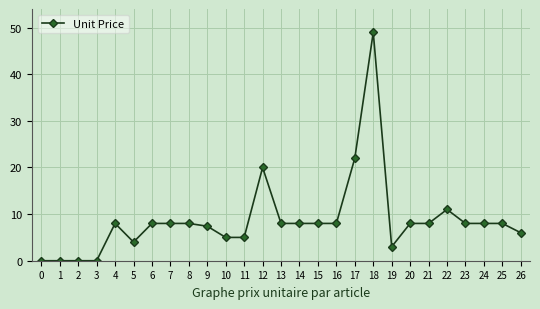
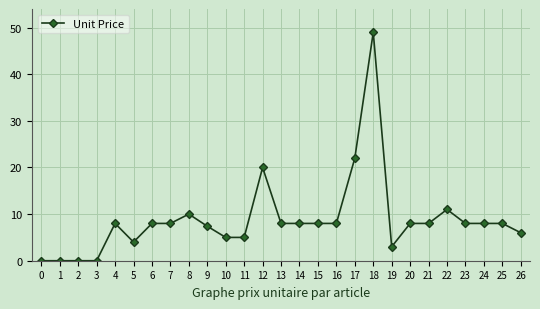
  {
    "0": 0,
    "1": 0,
    "2": 0,
    "3": 0,
    "4": 8,
    "5": 4,
    "6": 8,
    "7": 8,
-   "8": 8,
+   "8": 10,
    "9": 7,
    "10": 5,
    "11": 5,
    "12": 20,
    "13": 8,
    "14": 8,
    "15": 8,
    "16": 8,
    "17": 22,
    "18": 49,
    "19": 3,
    "20": 8,
    "21": 8,
    "22": 11,
    "23": 8,
    "24": 8,
    "25": 8,
    "26": 6
  }
